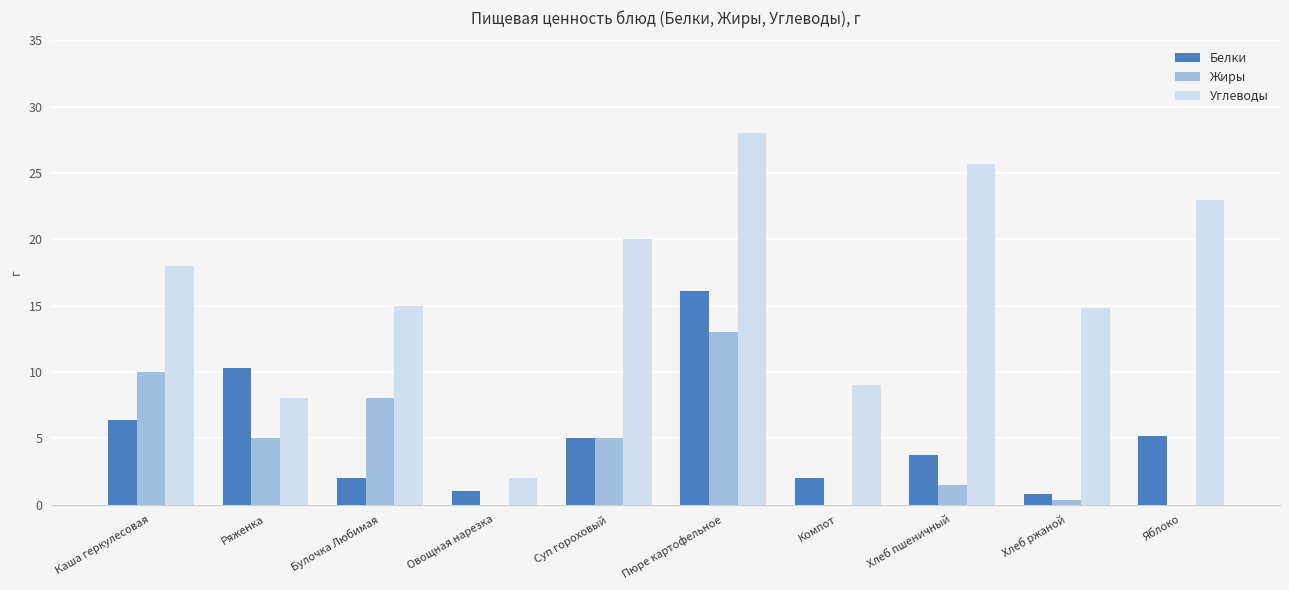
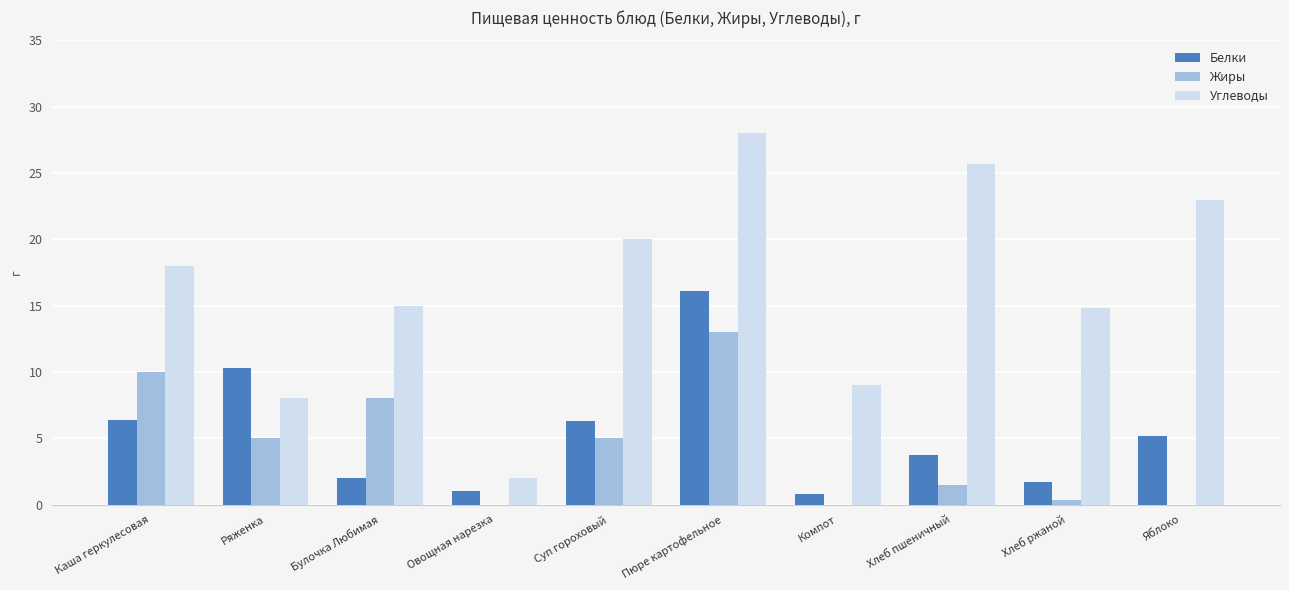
  {
    "Белки": {
      "Каша геркулесовая": 6.4,
      "Ряженка": 10.3,
      "Булочка Любимая": 2.0,
      "Овощная нарезка": 1.0,
-     "Суп гороховый": 5.0,
+     "Суп гороховый": 6.3,
      "Пюре картофельное": 16.1,
-     "Компот": 2.0,
+     "Компот": 0.8,
      "Хлеб пшеничный": 3.8,
-     "Хлеб ржаной": 0.8,
+     "Хлеб ржаной": 1.7,
      "Яблоко": 5.2
    }
  }
